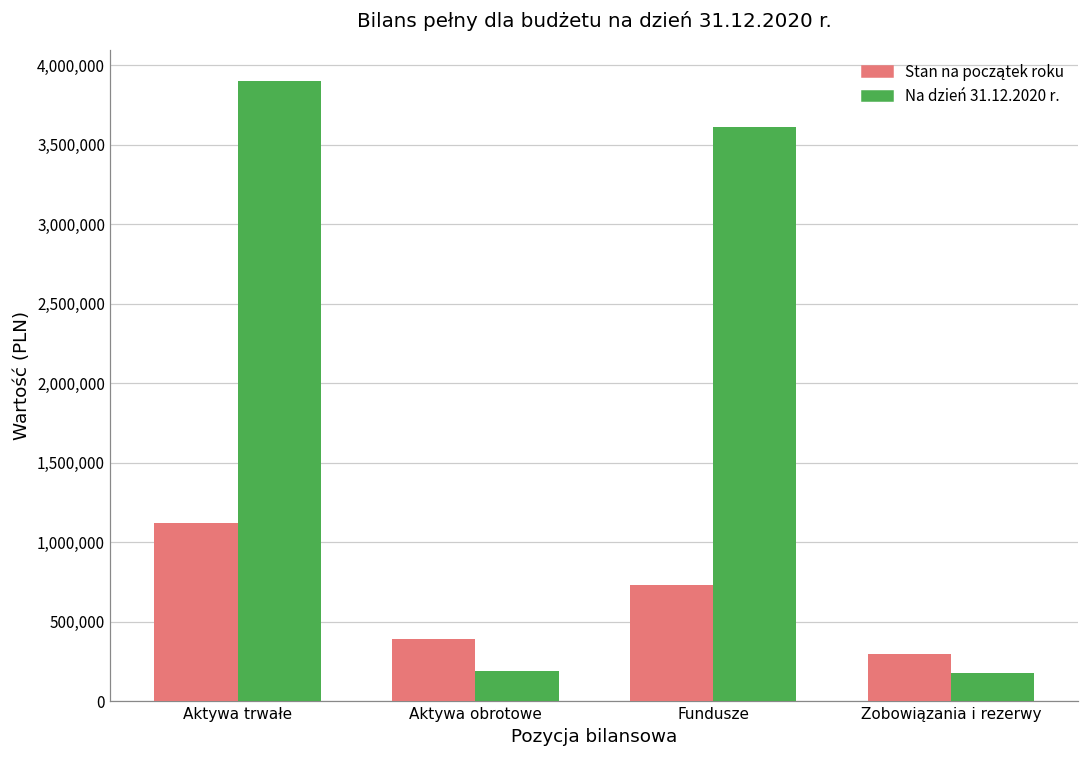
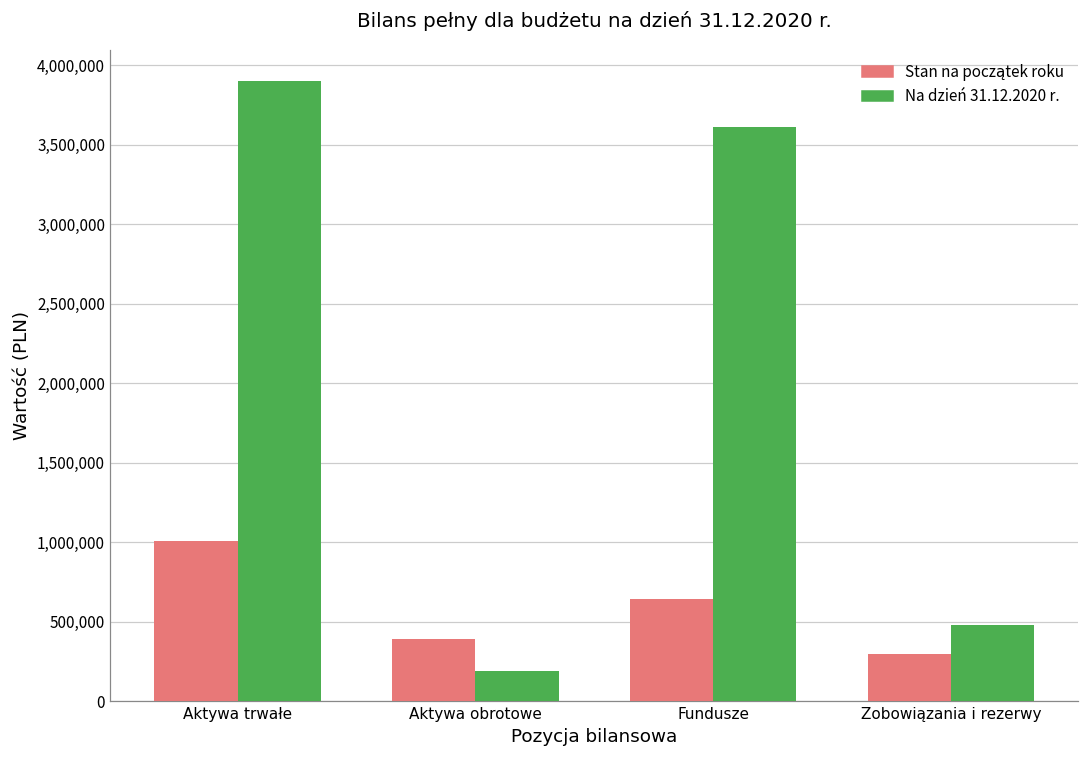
  {
    "Stan na początek roku": {
-     "Aktywa trwałe": "1,120,000",
+     "Aktywa trwałe": "1,010,000",
      "Aktywa obrotowe": "400,000",
-     "Fundusze": "730,000",
+     "Fundusze": "640,000",
      "Zobowiązania i rezerwy": "300,000"
    },
    "Na dzień 31.12.2020 r.": {
      "Aktywa trwałe": "3,900,000",
      "Aktywa obrotowe": "190,000",
      "Fundusze": "3,610,000",
-     "Zobowiązania i rezerwy": "180,000"
+     "Zobowiązania i rezerwy": "480,000"
    }
  }
